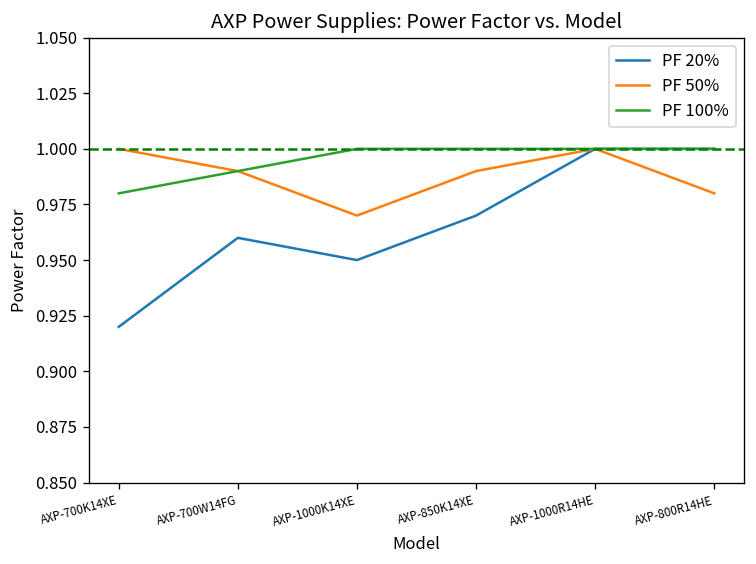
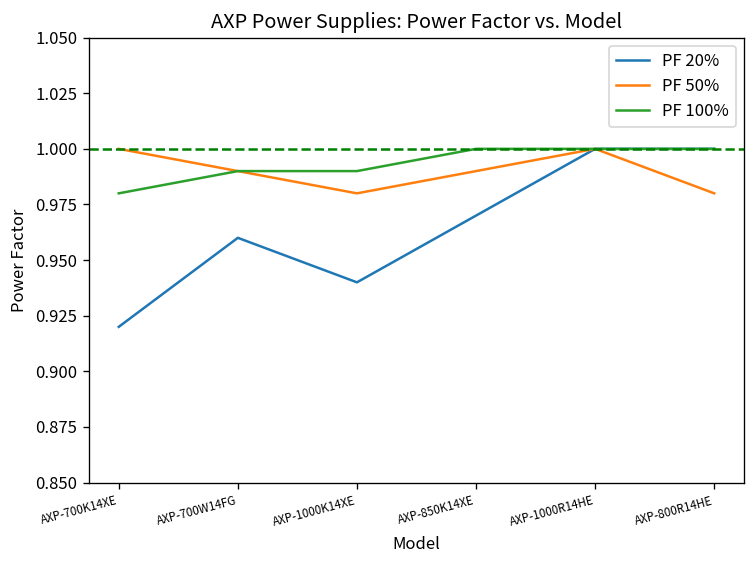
  {
    "PF 20%": {
      "AXP-700K14XE": 0.92,
      "AXP-700W14FG": 0.96,
-     "AXP-1000K14XE": 0.95,
+     "AXP-1000K14XE": 0.94,
      "AXP-850K14XE": 0.97
    },
    "PF 50%": {
      "AXP-700K14XE": 1.00,
-     "AXP-1000K14XE": 0.97,
+     "AXP-1000K14XE": 0.98,
      "AXP-850K14XE": 0.99,
      "AXP-800R14HE": 0.98
    },
    "PF 100%": {
      "AXP-700K14XE": 0.98,
-     "AXP-1000K14XE": 1.00,
+     "AXP-1000K14XE": 0.99,
      "AXP-850K14XE": 1.00
    }
  }
